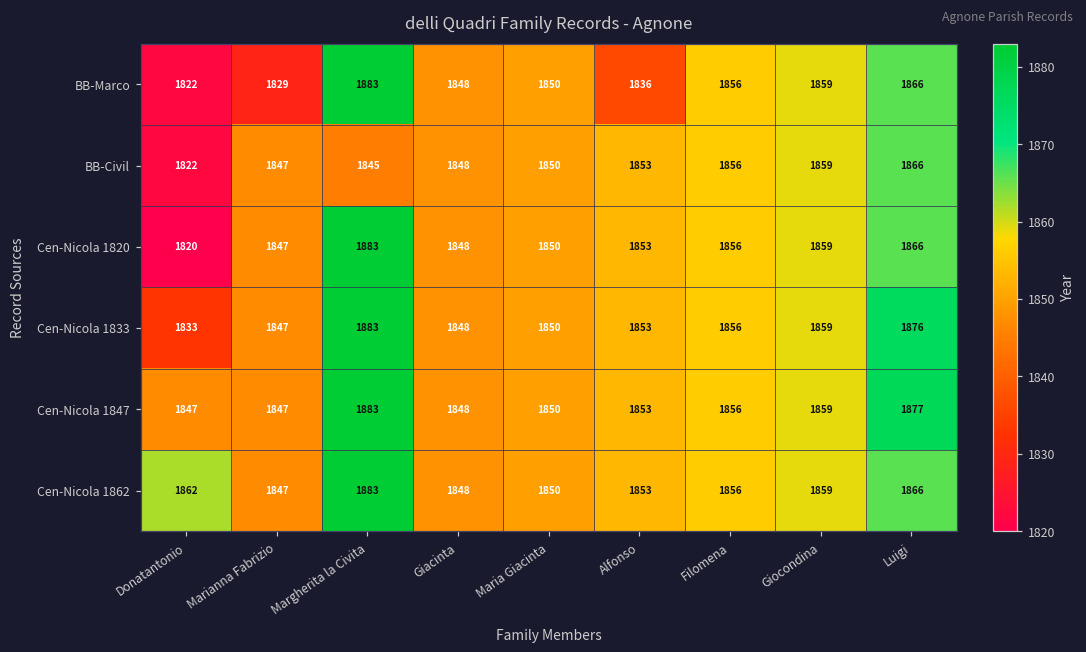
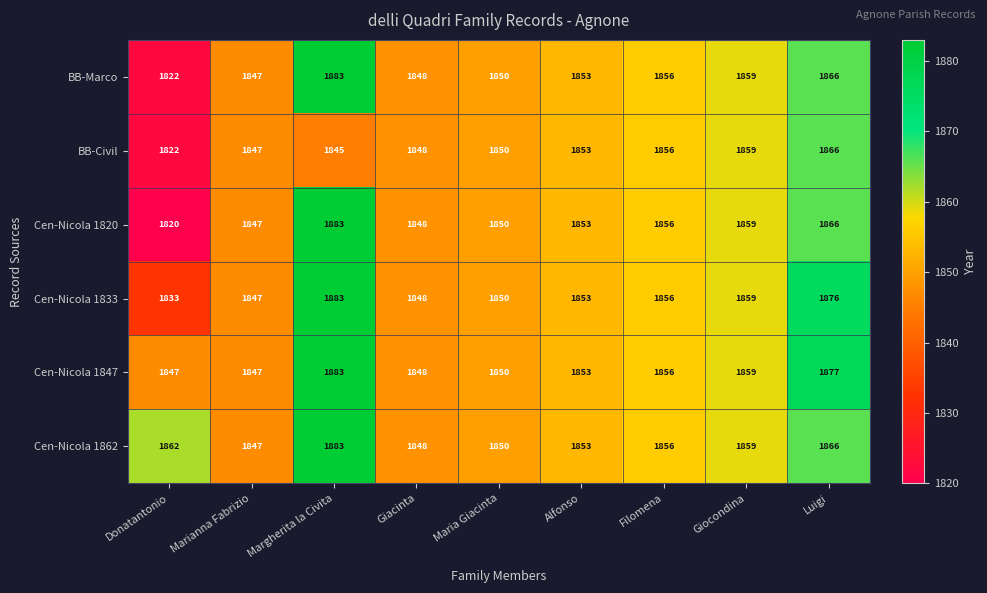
  {
    "BB-Marco": {
      "Donatantonio": 1822,
-     "Marianna Fabrizio": 1829,
+     "Marianna Fabrizio": 1847,
      "Margherita la Civita": 1883,
      "Giacinta": 1848,
      "Maria Giacinta": 1850,
-     "Alfonso": 1836,
+     "Alfonso": 1853,
      "Filomena": 1856,
      "Giocondina": 1859,
      "Luigi": 1866
    },
    "BB-Civil": {
      "Donatantonio": 1822,
      "Marianna Fabrizio": 1847,
      "Margherita la Civita": 1845,
      "Giacinta": 1848,
      "Maria Giacinta": 1850,
      "Alfonso": 1853,
      "Filomena": 1856,
      "Giocondina": 1859,
      "Luigi": 1866
    },
    "Cen-Nicola 1820": {
      "Donatantonio": 1820,
      "Marianna Fabrizio": 1847,
      "Margherita la Civita": 1883,
      "Giacinta": 1848,
      "Maria Giacinta": 1850,
      "Alfonso": 1853,
      "Filomena": 1856,
      "Giocondina": 1859,
      "Luigi": 1866
    },
    "Cen-Nicola 1833": {
      "Donatantonio": 1833,
      "Marianna Fabrizio": 1847,
      "Margherita la Civita": 1883,
      "Giacinta": 1848,
      "Maria Giacinta": 1850,
      "Alfonso": 1853,
      "Filomena": 1856,
      "Giocondina": 1859,
      "Luigi": 1876
    },
    "Cen-Nicola 1847": {
      "Donatantonio": 1847,
      "Marianna Fabrizio": 1847,
      "Margherita la Civita": 1883,
      "Giacinta": 1848,
      "Maria Giacinta": 1850,
      "Alfonso": 1853,
      "Filomena": 1856,
      "Giocondina": 1859,
      "Luigi": 1877
    },
    "Cen-Nicola 1862": {
      "Donatantonio": 1862,
      "Marianna Fabrizio": 1847,
      "Margherita la Civita": 1883,
      "Giacinta": 1848,
      "Maria Giacinta": 1850,
      "Alfonso": 1853,
      "Filomena": 1856,
      "Giocondina": 1859,
      "Luigi": 1866
    }
  }
